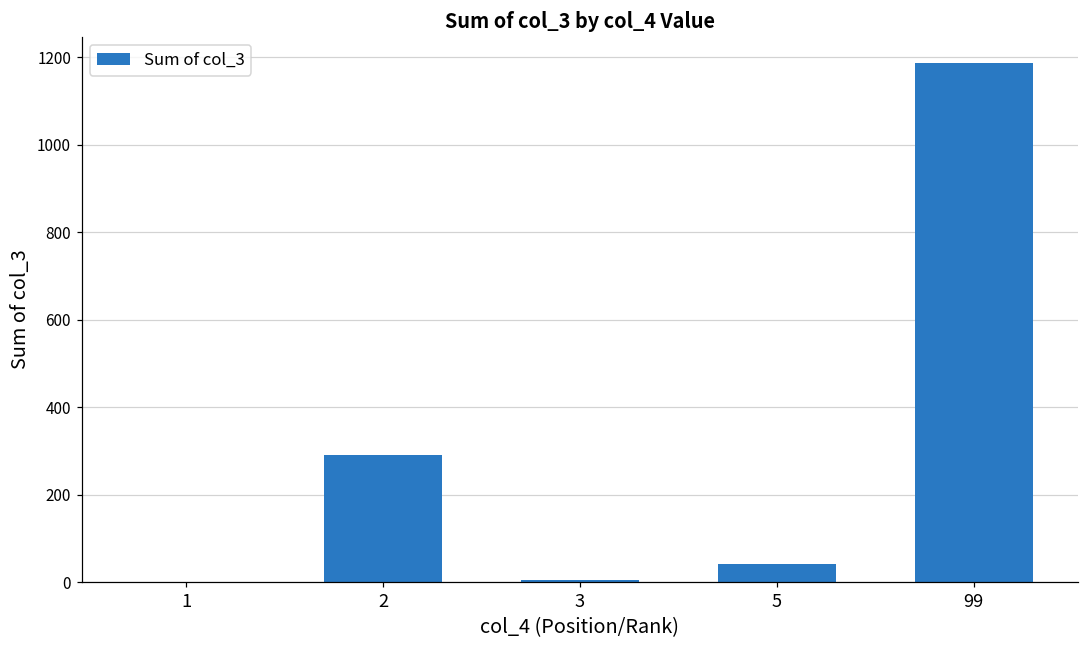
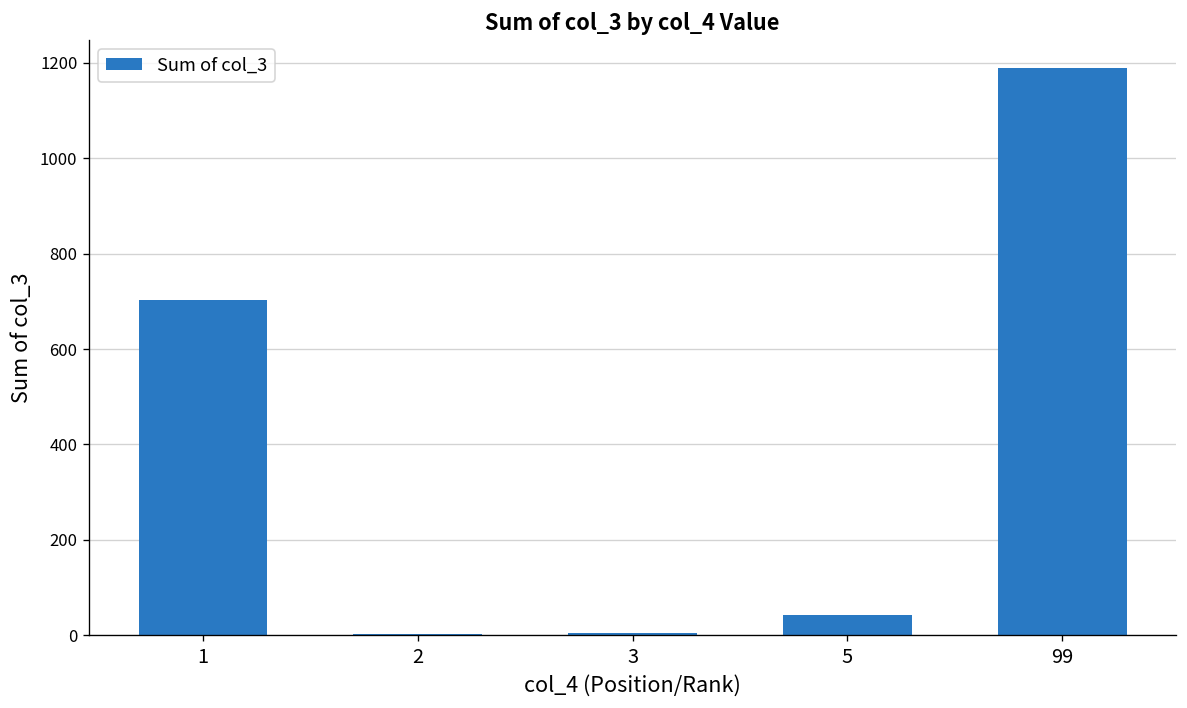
  {
-   "1": 0,
-   "2": 290,
+   "1": 700,
+   "2": 0,
    "5": 40,
    "99": 1190
  }
